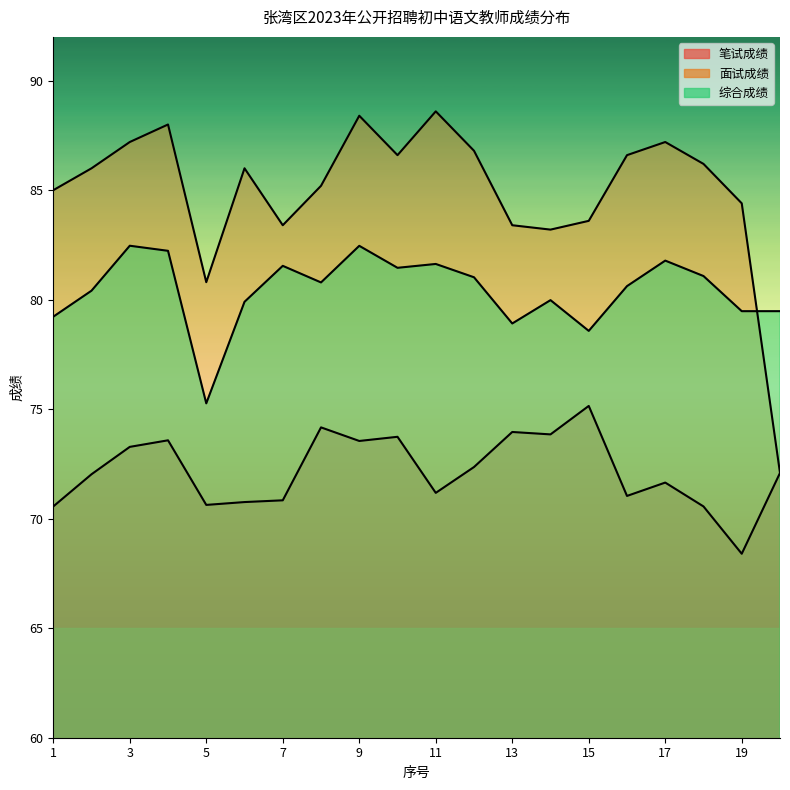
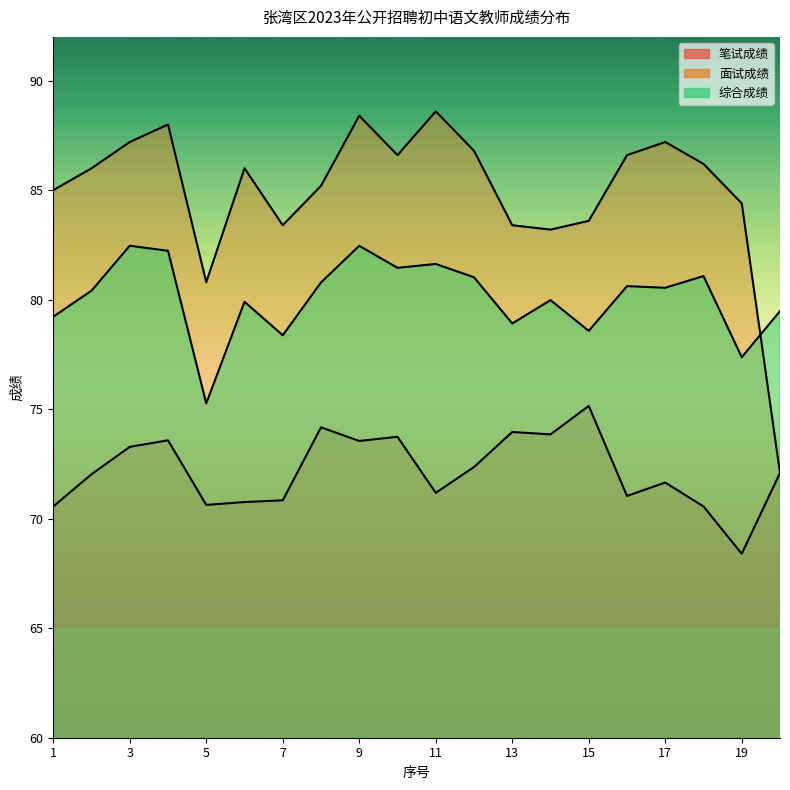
  {
    "综合成绩": {
      "1": 79.2,
      "3": 82.5,
      "5": 75.3,
-     "7": 81.5,
+     "7": 78.4,
      "9": 82.5,
      "11": 81.6,
      "13": 78.9,
      "15": 78.6,
-     "17": 81.8,
-     "19": 79.5
+     "17": 80.5,
+     "19": 77.4
    }
  }
